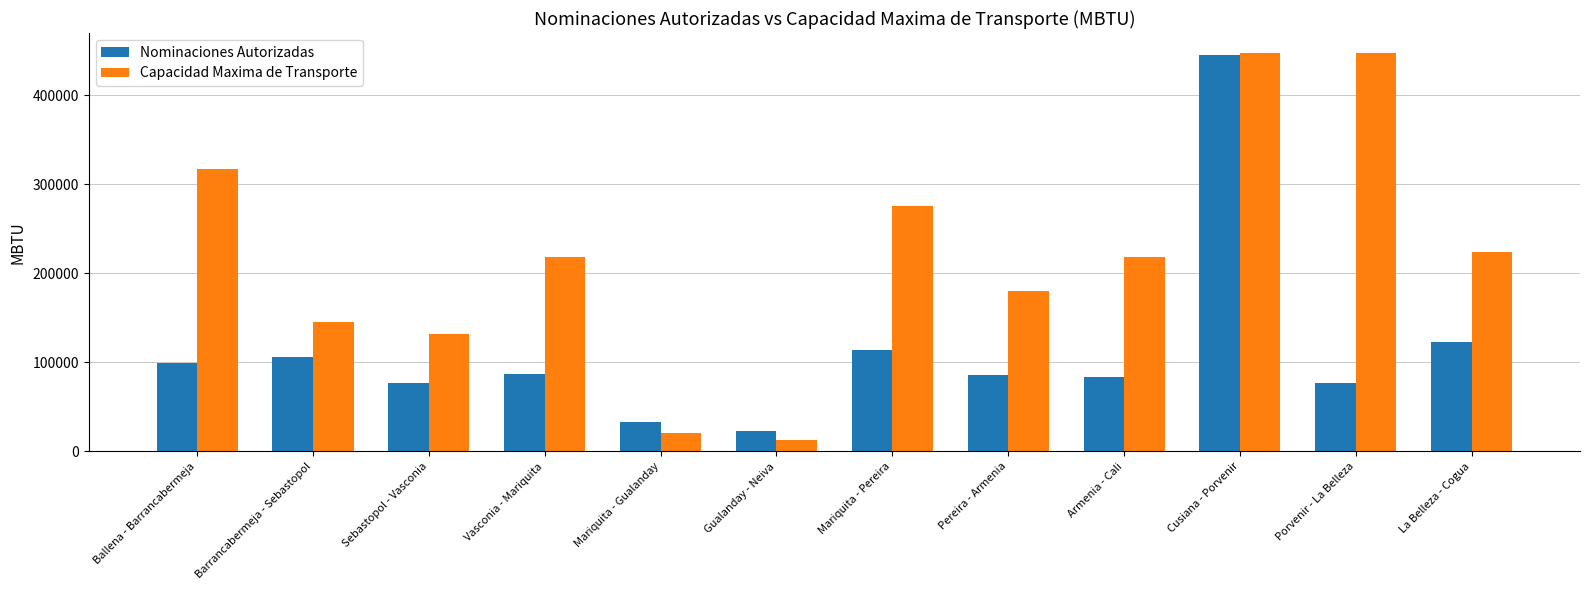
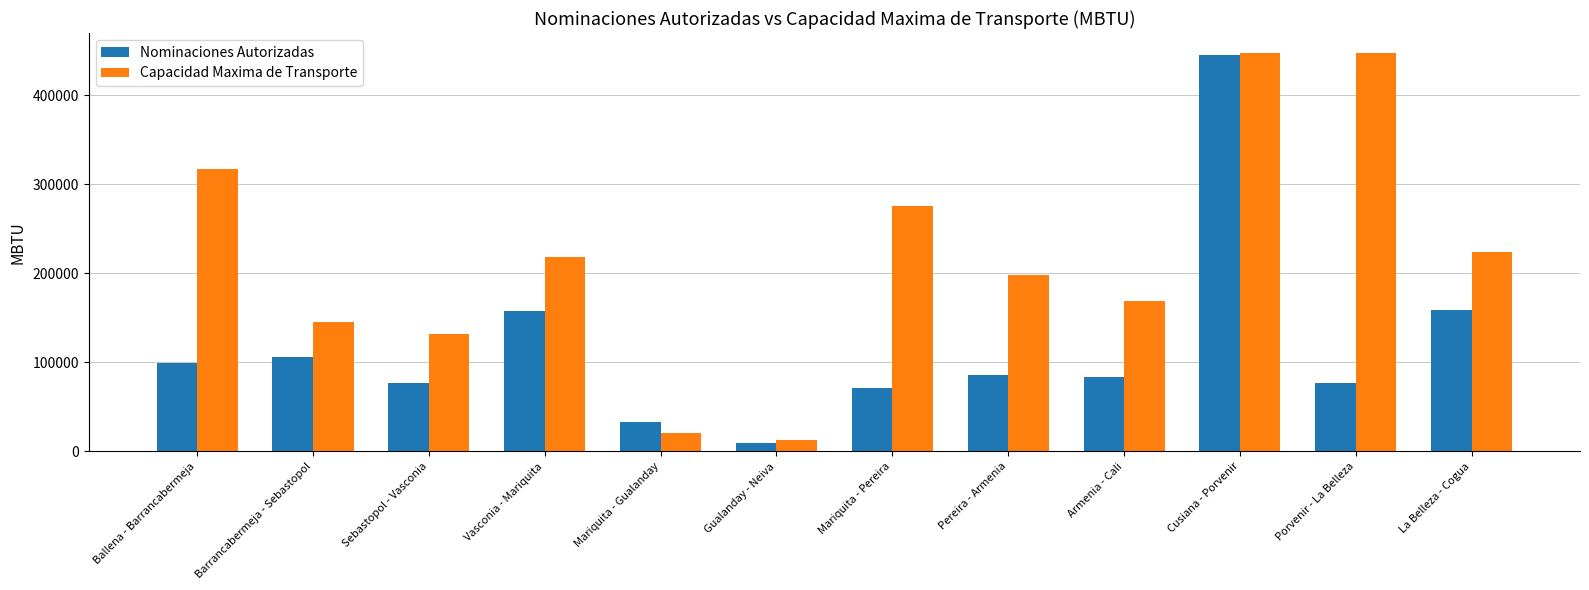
  {
    "Nominaciones Autorizadas": {
      "Ballena - Barrancabermeja": 100000,
      "Barrancabermeja - Sebastopol": 110000,
      "Sebastopol - Vasconia": 80000,
-     "Vasconia - Mariquita": 90000,
+     "Vasconia - Mariquita": 160000,
      "Mariquita - Gualanday": 30000,
-     "Gualanday - Neiva": 20000,
-     "Mariquita - Pereira": 110000,
+     "Gualanday - Neiva": 10000,
+     "Mariquita - Pereira": 70000,
      "Pereira - Armenia": 90000,
      "Armenia - Cali": 80000,
      "Cusiana - Porvenir": 450000,
      "Porvenir - La Belleza": 80000,
-     "La Belleza - Cogua": 120000
+     "La Belleza - Cogua": 160000
    },
    "Capacidad Maxima de Transporte": {
      "Ballena - Barrancabermeja": 320000,
      "Barrancabermeja - Sebastopol": 150000,
      "Sebastopol - Vasconia": 130000,
      "Vasconia - Mariquita": 220000,
      "Mariquita - Gualanday": 20000,
      "Gualanday - Neiva": 10000,
      "Mariquita - Pereira": 280000,
-     "Pereira - Armenia": 180000,
-     "Armenia - Cali": 220000,
+     "Pereira - Armenia": 200000,
+     "Armenia - Cali": 170000,
      "Cusiana - Porvenir": 450000,
      "Porvenir - La Belleza": 450000,
      "La Belleza - Cogua": 220000
    }
  }
